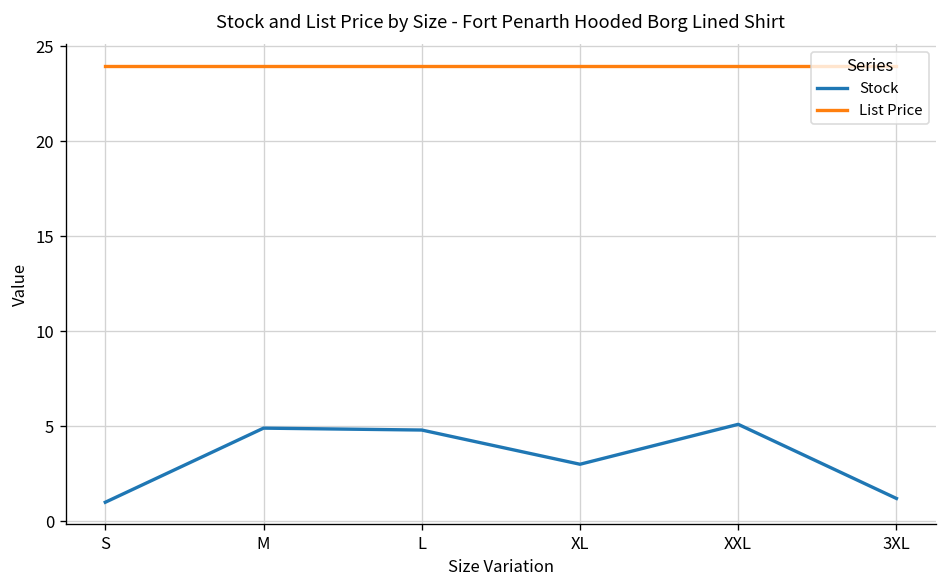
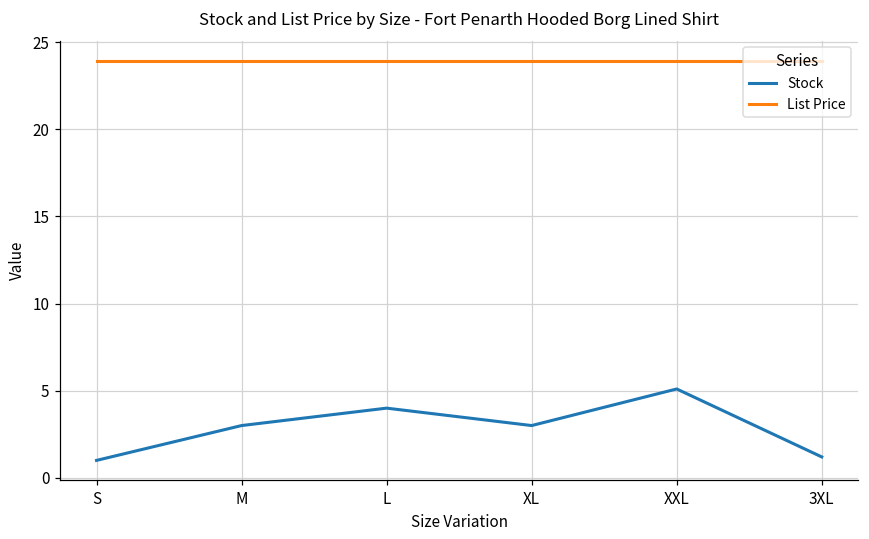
  {
    "Stock": {
      "S": 1.0,
-     "M": 4.9,
-     "L": 4.8,
+     "M": 3.0,
+     "L": 4.0,
      "XL": 3.0,
      "XXL": 5.1,
      "3XL": 1.2
    },
    "List Price": {
      "S": 24.0,
      "M": 24.0,
      "L": 24.0,
      "XL": 24.0,
      "XXL": 24.0
    }
  }
